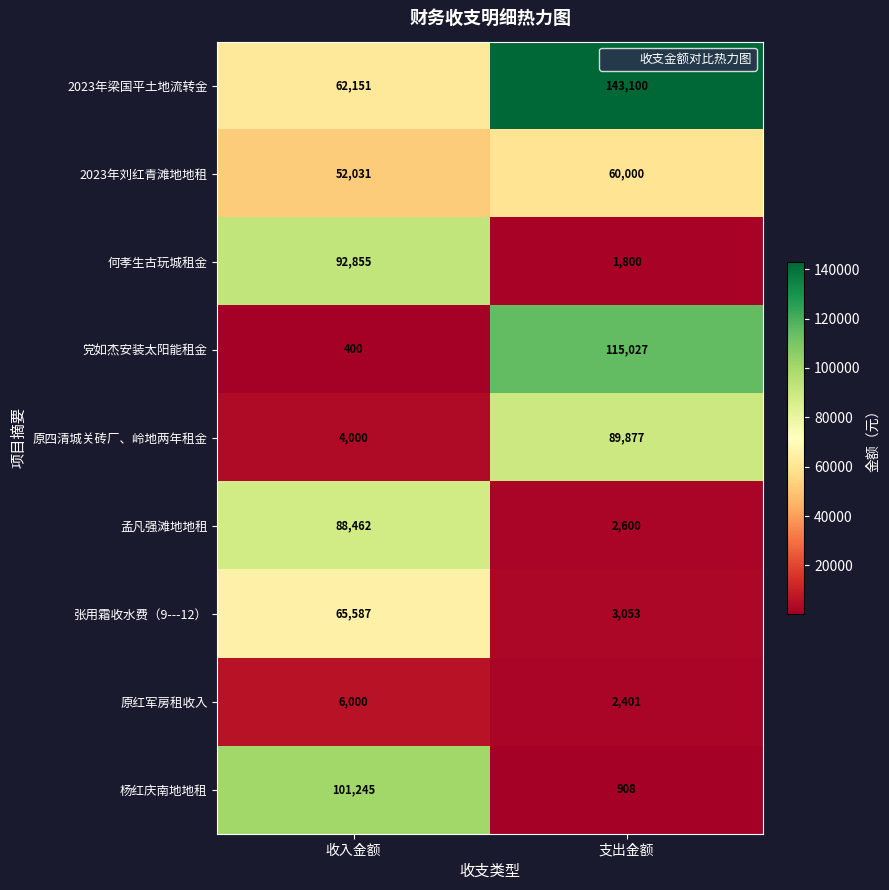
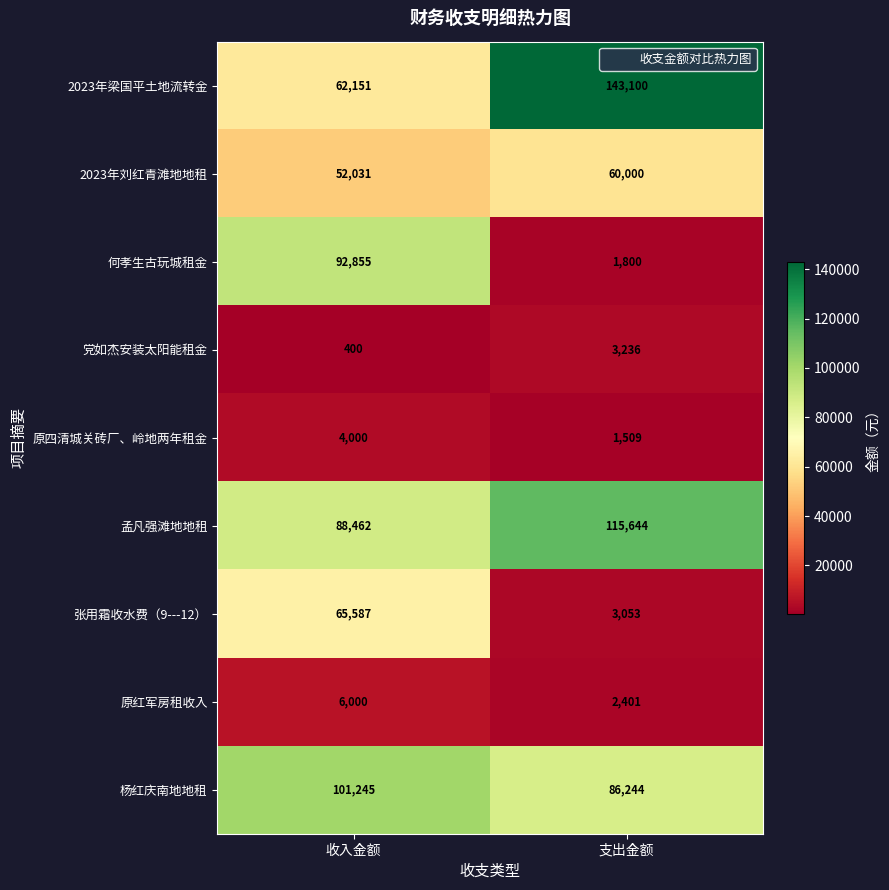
  {
    "2023年梁国平土地流转金": {
      "收入金额": "62,151",
      "支出金额": "143,100"
    },
    "2023年刘红青滩地地租": {
      "收入金额": "52,031",
      "支出金额": "60,000"
    },
    "何孝生古玩城租金": {
      "收入金额": "92,855",
      "支出金额": "1,800"
    },
    "党如杰安装太阳能租金": {
      "收入金额": "400",
-     "支出金额": "115,027"
+     "支出金额": "3,236"
    },
    "原四清城关砖厂、岭地两年租金": {
      "收入金额": "4,000",
-     "支出金额": "89,877"
+     "支出金额": "1,509"
    },
    "孟凡强滩地地租": {
      "收入金额": "88,462",
-     "支出金额": "2,600"
+     "支出金额": "115,644"
    },
    "张用霜收水费（9---12）": {
      "收入金额": "65,587",
      "支出金额": "3,053"
    },
    "原红军房租收入": {
      "收入金额": "6,000",
      "支出金额": "2,401"
    },
    "杨红庆南地地租": {
      "收入金额": "101,245",
-     "支出金额": "908"
+     "支出金额": "86,244"
    }
  }
